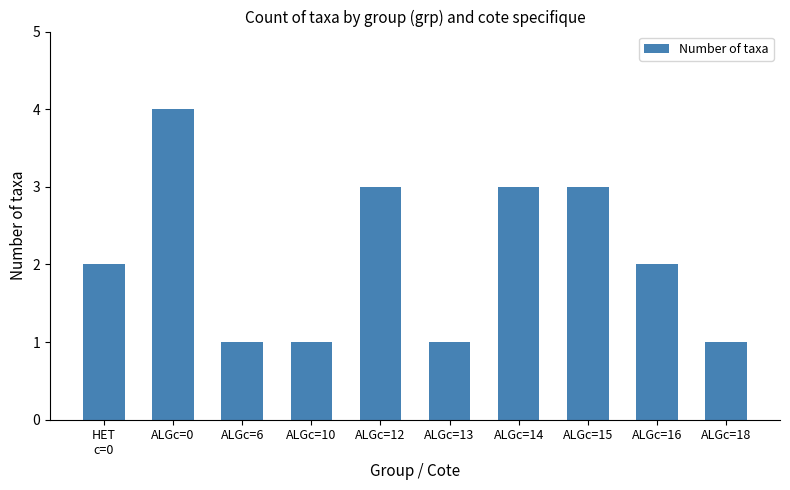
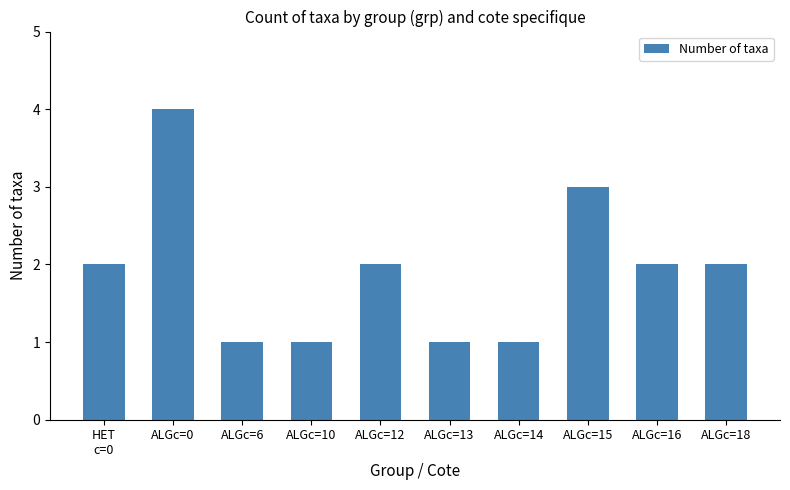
  {
    "HET c=0": 2,
    "ALGc=0": 4,
    "ALGc=6": 1,
    "ALGc=10": 1,
-   "ALGc=12": 3,
+   "ALGc=12": 2,
    "ALGc=13": 1,
-   "ALGc=14": 3,
+   "ALGc=14": 1,
    "ALGc=15": 3,
    "ALGc=16": 2,
-   "ALGc=18": 1
+   "ALGc=18": 2
  }
